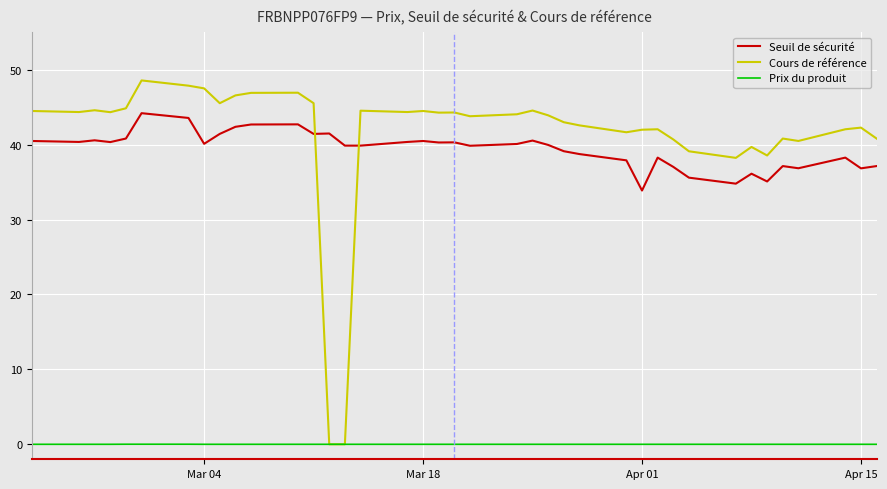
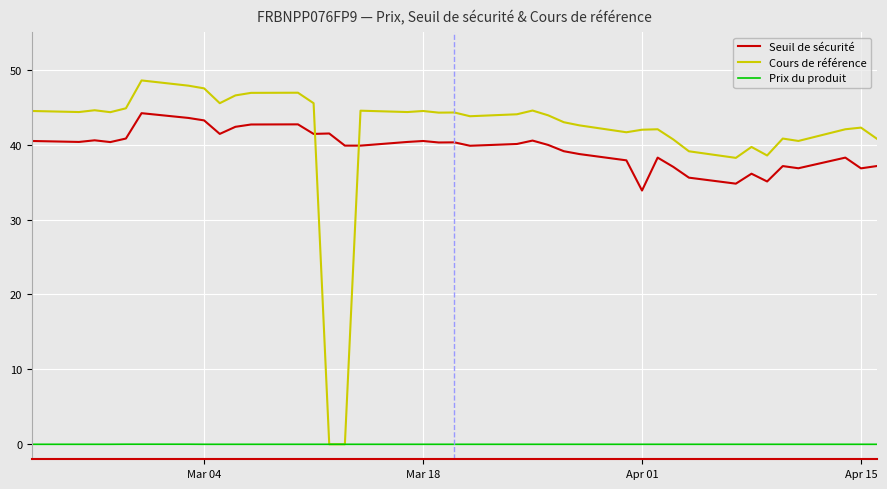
  {
    "Seuil de sécurité": {
-     "Mar 04": 40,
+     "Mar 04": 43,
      "Mar 18": 40,
      "Apr 01": 34,
      "Apr 15": 37
    },
    "Cours de référence": {
      "Mar 04": 48,
      "Mar 18": 45,
      "Apr 01": 42,
      "Apr 15": 42
    },
    "Prix du produit": {
      "Mar 04": 0,
      "Mar 18": 0,
      "Apr 01": 0,
      "Apr 15": 0
    }
  }
